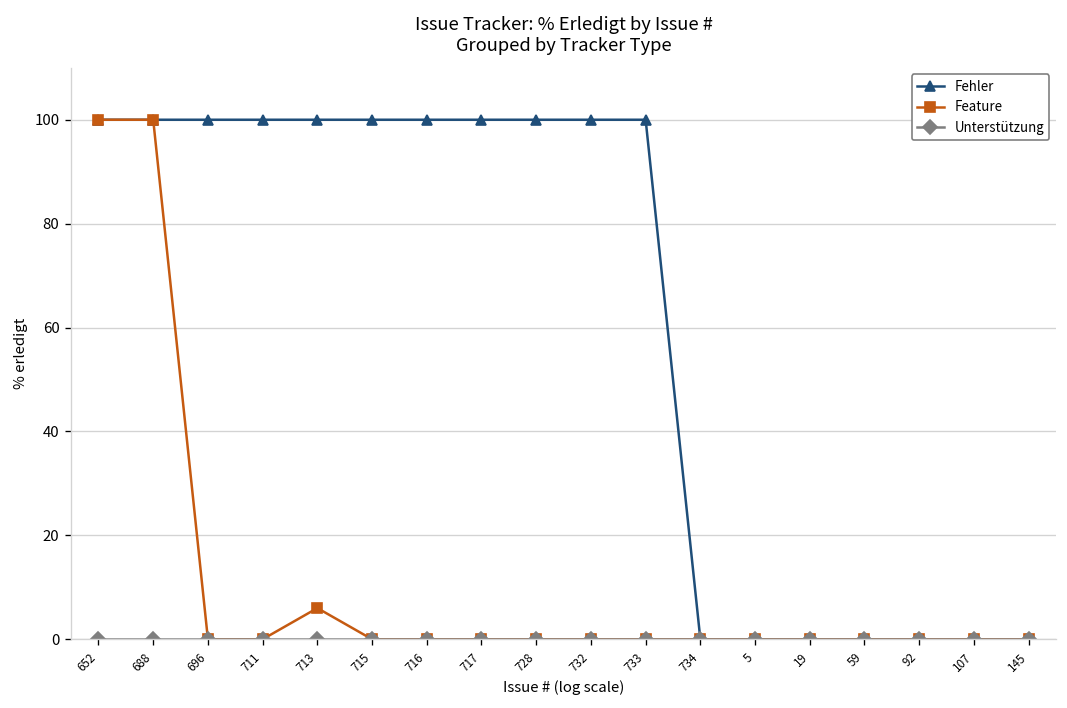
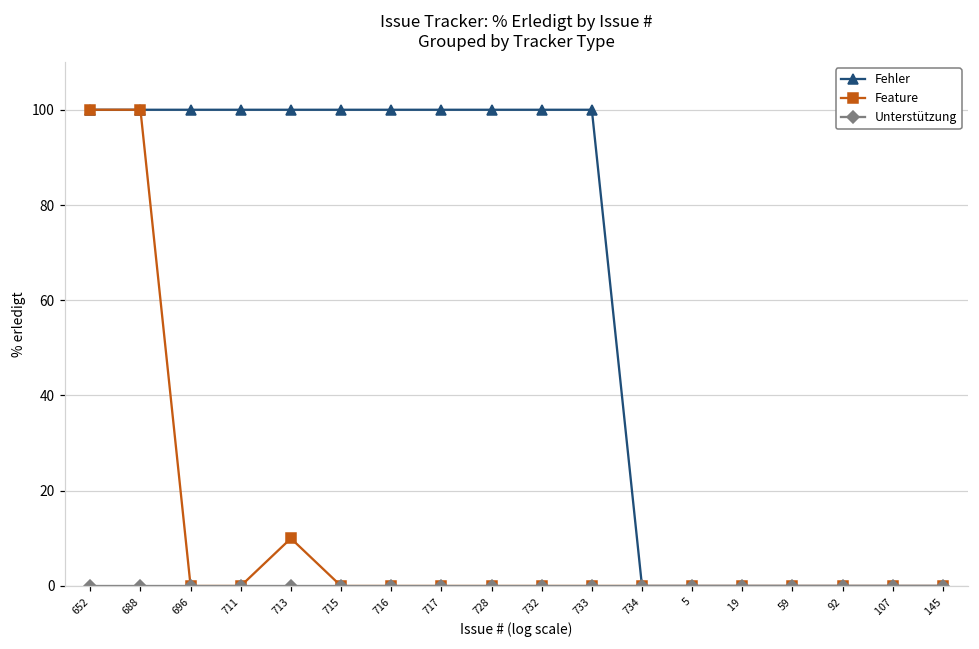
  {
    "Fehler": {
      "696": 100,
      "711": 100,
      "713": 100,
      "715": 100,
      "716": 100,
      "717": 100,
      "728": 100,
      "732": 100,
      "733": 100
    },
    "Feature": {
-     "713": 6
+     "713": 10
    },
    "Unterstützung": {
      "652": 0,
      "688": 0,
      "713": 0
    }
  }
